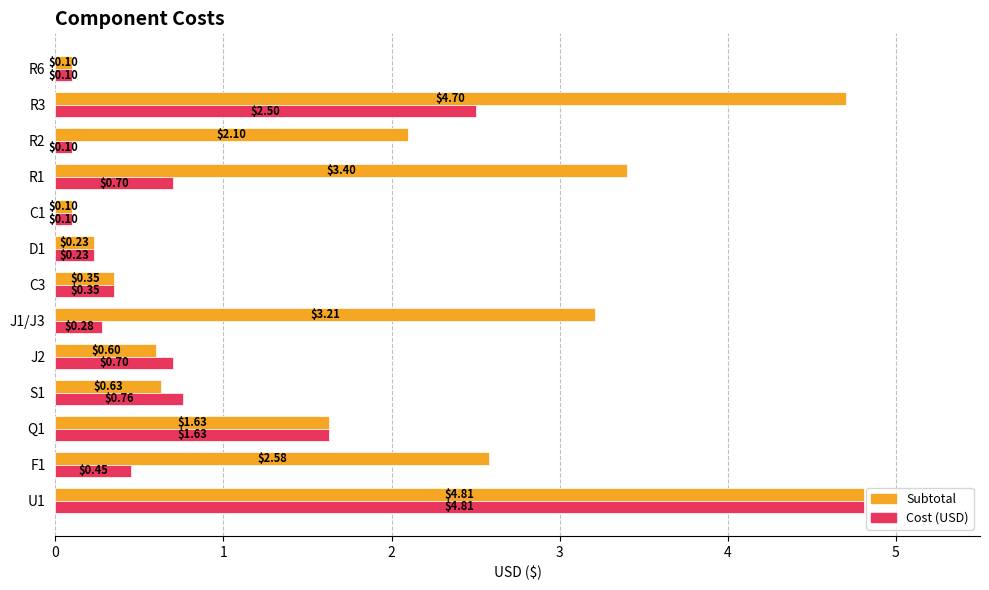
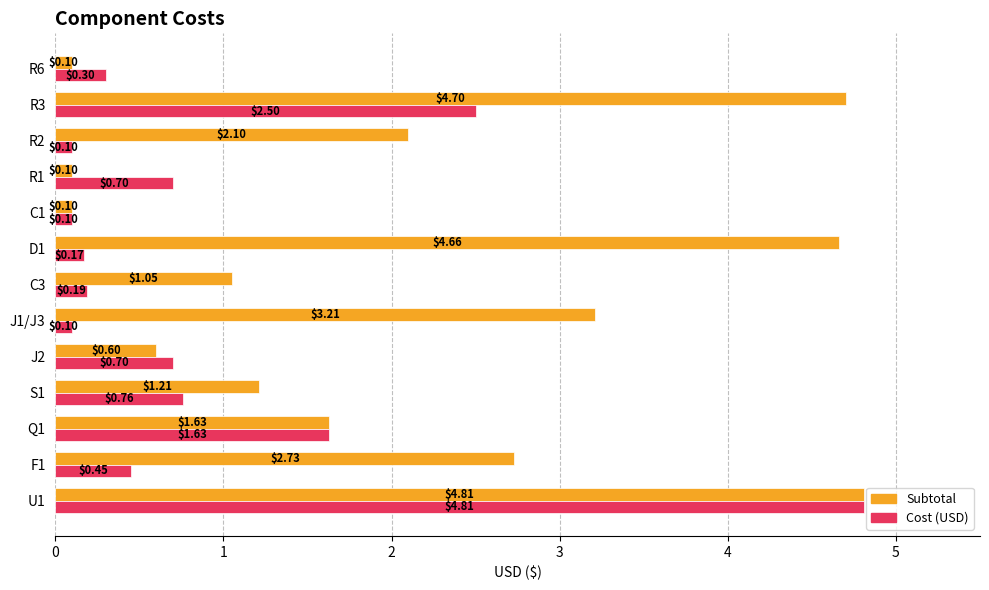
  {
    "Subtotal": {
      "R6": "$0.10",
      "R3": "$4.70",
      "R2": "$2.10",
-     "R1": "$3.40",
+     "R1": "$0.10",
      "C1": "$0.10",
-     "D1": "$0.23",
-     "C3": "$0.35",
+     "D1": "$4.66",
+     "C3": "$1.05",
      "J1/J3": "$3.21",
      "J2": "$0.60",
-     "S1": "$0.63",
+     "S1": "$1.21",
      "Q1": "$1.63",
-     "F1": "$2.58",
+     "F1": "$2.73",
      "U1": "$4.81"
    },
    "Cost (USD)": {
-     "R6": "$0.10",
+     "R6": "$0.30",
      "R3": "$2.50",
      "R2": "$0.10",
      "R1": "$0.70",
      "C1": "$0.10",
-     "D1": "$0.23",
-     "C3": "$0.35",
-     "J1/J3": "$0.28",
+     "D1": "$0.17",
+     "C3": "$0.19",
+     "J1/J3": "$0.10",
      "J2": "$0.70",
      "S1": "$0.76",
      "Q1": "$1.63",
      "F1": "$0.45",
      "U1": "$4.81"
    }
  }
